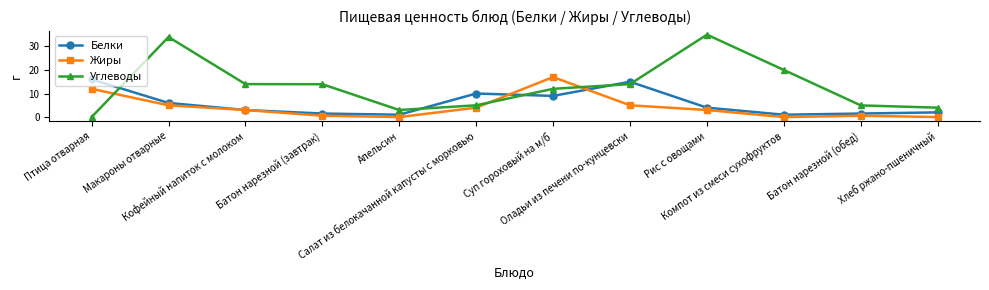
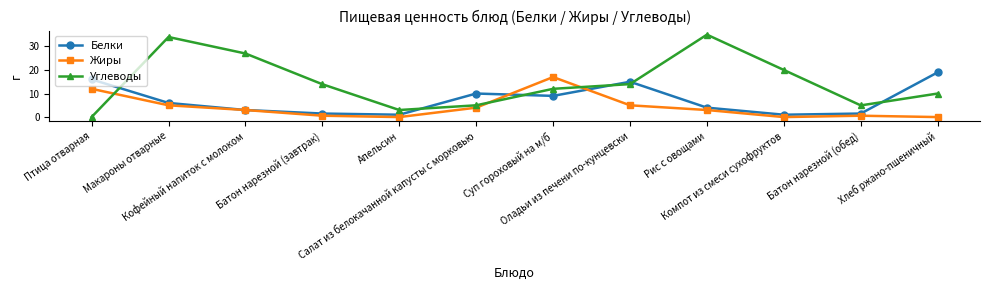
  {
    "Белки": {
      "Салат из белокачанной капусты с морковью": 10,
      "Суп гороховый на м/б": 9,
-     "Хлеб ржано-пшеничный": 2
+     "Хлеб ржано-пшеничный": 19
    },
    "Жиры": {
      "Птица отварная": 12,
      "Суп гороховый на м/б": 17,
      "Оладьи из печени по-кунцевски": 5,
      "Хлеб ржано-пшеничный": 0
    },
    "Углеводы": {
      "Птица отварная": 0,
      "Макароны отварные": 34,
-     "Кофейный напиток с молоком": 14,
+     "Кофейный напиток с молоком": 27,
      "Батон нарезной (завтрак)": 14,
      "Апельсин": 3,
      "Суп гороховый на м/б": 12,
      "Рис с овощами": 35,
      "Компот из смеси сухофруктов": 20,
      "Батон нарезной (обед)": 5,
-     "Хлеб ржано-пшеничный": 4
+     "Хлеб ржано-пшеничный": 10
    }
  }
